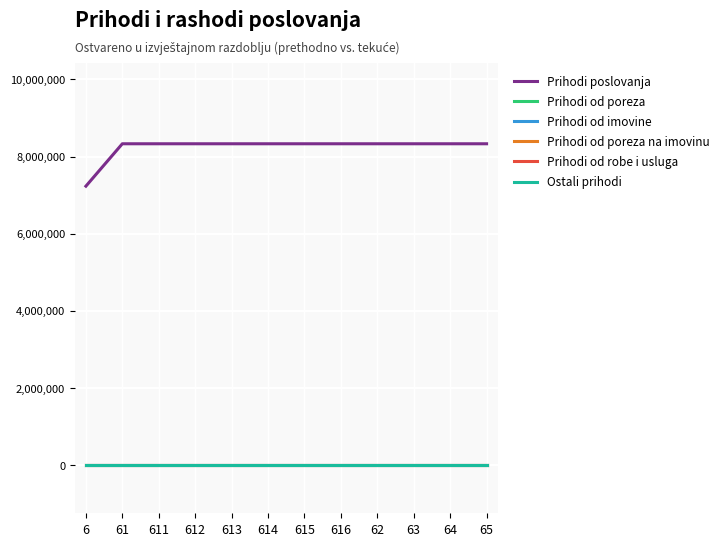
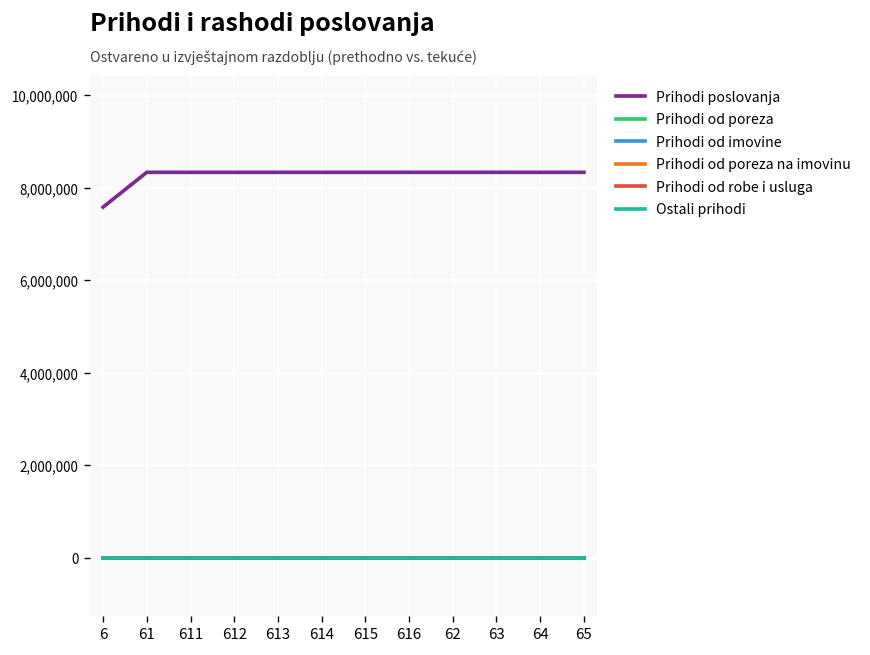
  {
    "Prihodi poslovanja": {
-     "6": "7,200,000",
+     "6": "7,600,000",
      "61": "8,300,000",
      "611": "8,300,000",
      "612": "8,300,000",
      "613": "8,300,000",
      "614": "8,300,000",
      "615": "8,300,000",
      "616": "8,300,000",
      "62": "8,300,000",
      "63": "8,300,000",
      "64": "8,300,000",
      "65": "8,300,000"
    },
    "Ostali prihodi": {
      "6": "0",
      "61": "0",
      "611": "0",
      "612": "0",
      "613": "0",
      "614": "0",
      "615": "0",
      "616": "0",
      "62": "0",
      "63": "0",
      "64": "0",
      "65": "0"
    }
  }
